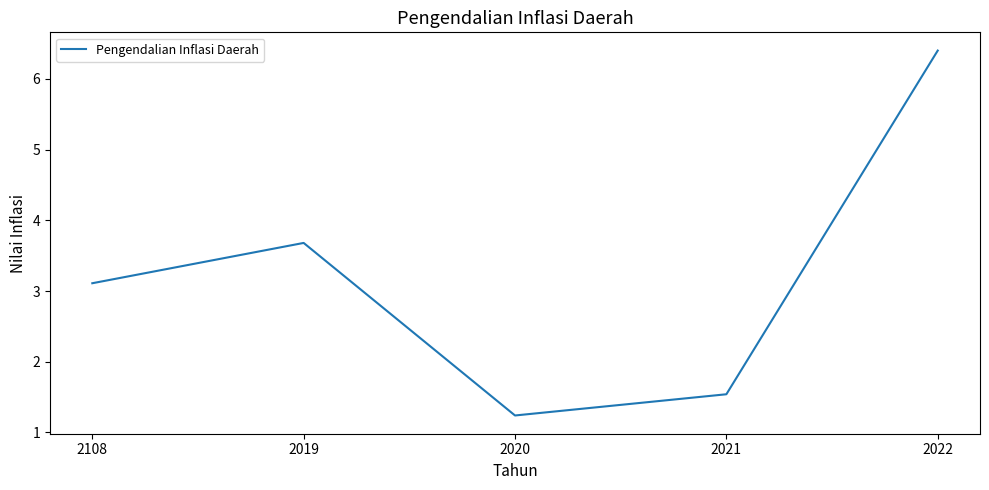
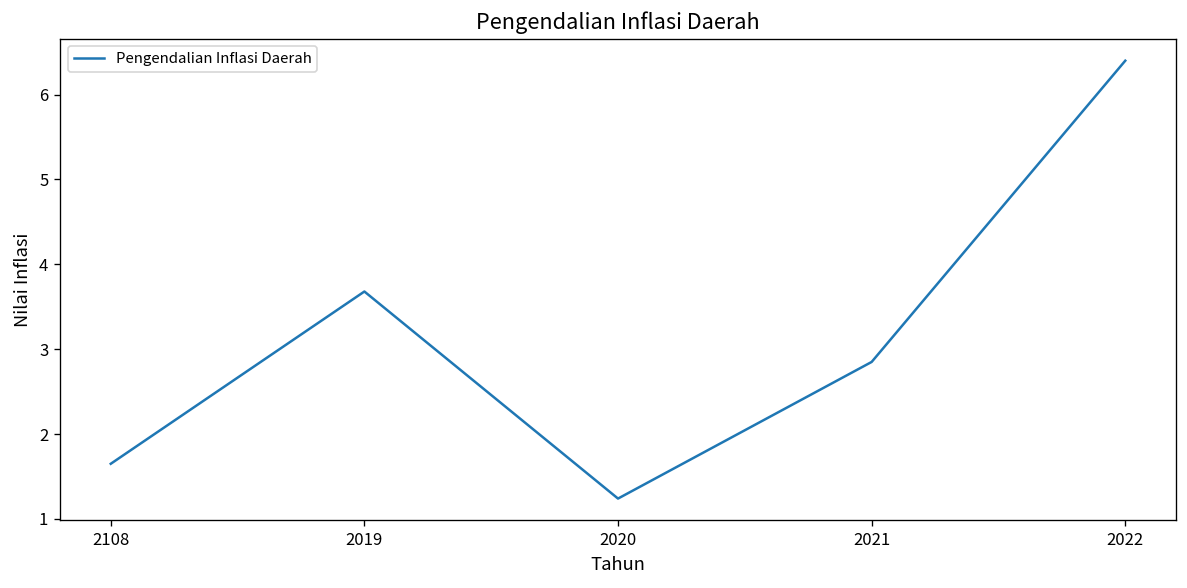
  {
-   "2108": 3.1,
+   "2108": 1.7,
    "2019": 3.7,
    "2020": 1.2,
-   "2021": 1.5,
+   "2021": 2.9,
    "2022": 6.4
  }
